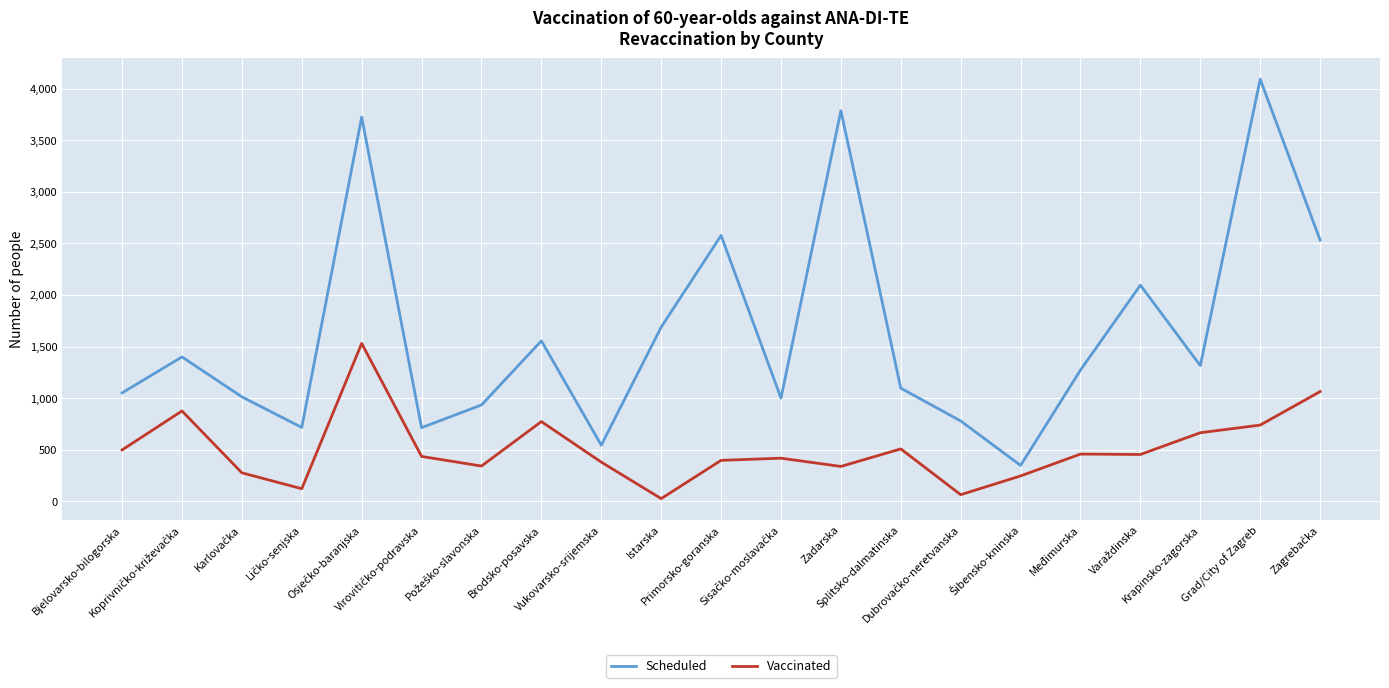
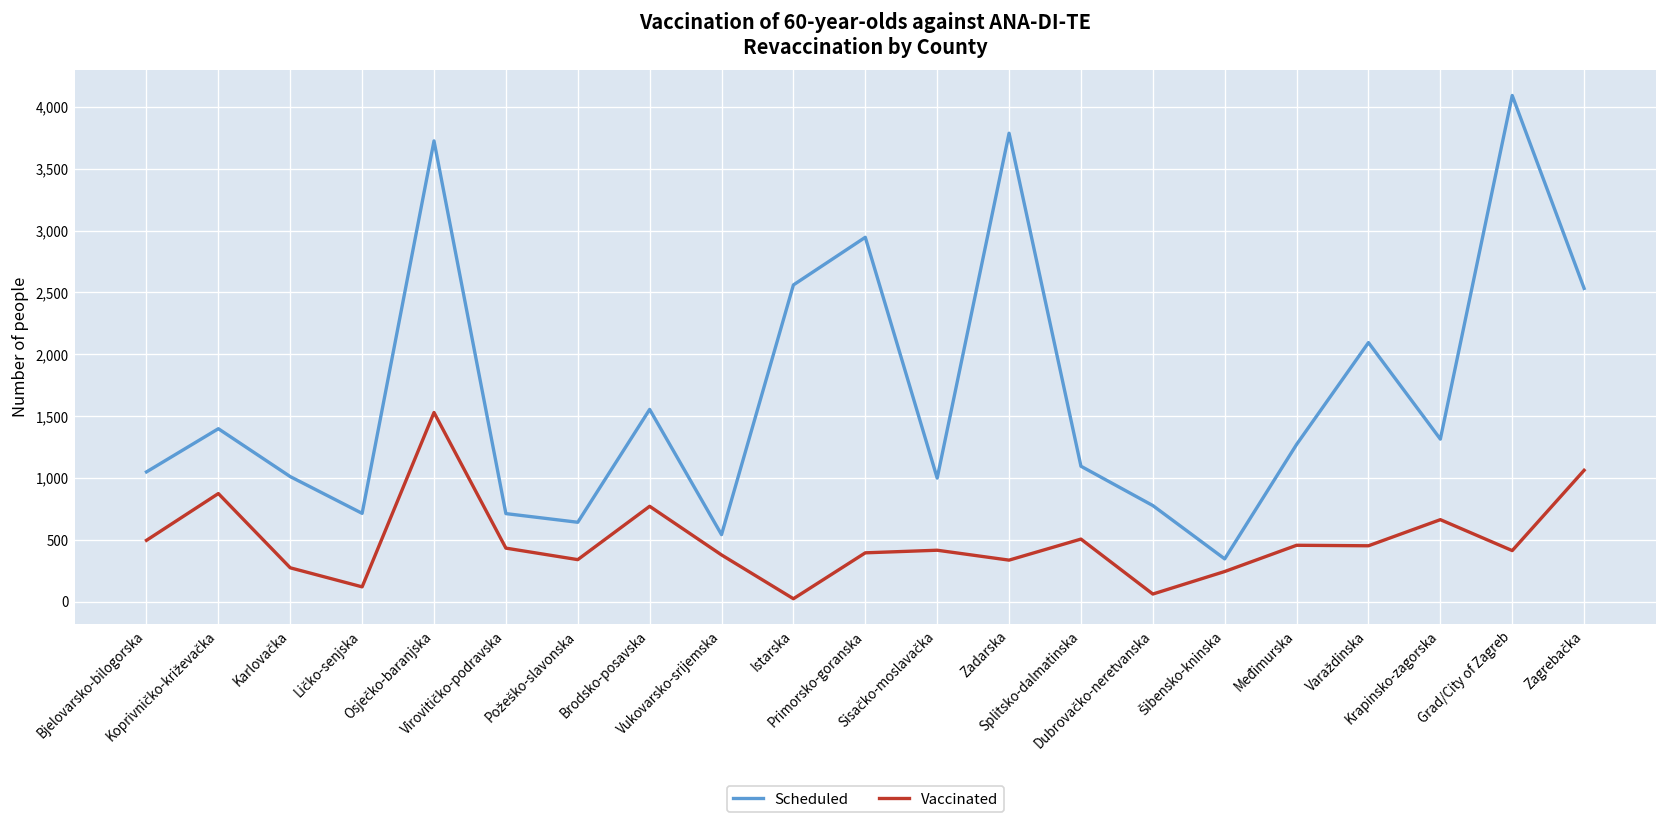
  {
    "Scheduled": {
      "Bjelovarsko-bilogorska": "1,050",
      "Koprivničko-križevačka": "1,400",
      "Karlovačka": "1,010",
      "Ličko-senjska": "720",
      "Osječko-baranjska": "3,730",
      "Virovitičko-podravska": "710",
-     "Požeško-slavonska": "930",
+     "Požeško-slavonska": "640",
      "Brodsko-posavska": "1,560",
      "Vukovarsko-srijemska": "540",
-     "Istarska": "1,690",
-     "Primorsko-goranska": "2,580",
+     "Istarska": "2,560",
+     "Primorsko-goranska": "2,950",
      "Sisačko-moslavačka": "1,000",
      "Zadarska": "3,790",
      "Splitsko-dalmatinska": "1,100",
      "Dubrovačko-neretvanska": "780",
      "Šibensko-kninska": "350",
      "Međimurska": "1,270",
      "Varaždinska": "2,100",
      "Krapinsko-zagorska": "1,320",
      "Grad/City of Zagreb": "4,090",
      "Zagrebačka": "2,530"
    },
    "Vaccinated": {
      "Bjelovarsko-bilogorska": "500",
      "Koprivničko-križevačka": "880",
      "Karlovačka": "280",
      "Ličko-senjska": "120",
      "Osječko-baranjska": "1,530",
      "Virovitičko-podravska": "430",
      "Požeško-slavonska": "340",
      "Brodsko-posavska": "770",
      "Vukovarsko-srijemska": "380",
      "Istarska": "30",
      "Primorsko-goranska": "400",
      "Sisačko-moslavačka": "420",
      "Zadarska": "340",
      "Splitsko-dalmatinska": "510",
      "Dubrovačko-neretvanska": "60",
      "Šibensko-kninska": "250",
      "Međimurska": "460",
      "Varaždinska": "450",
      "Krapinsko-zagorska": "660",
-     "Grad/City of Zagreb": "740",
+     "Grad/City of Zagreb": "410",
      "Zagrebačka": "1,060"
    }
  }
